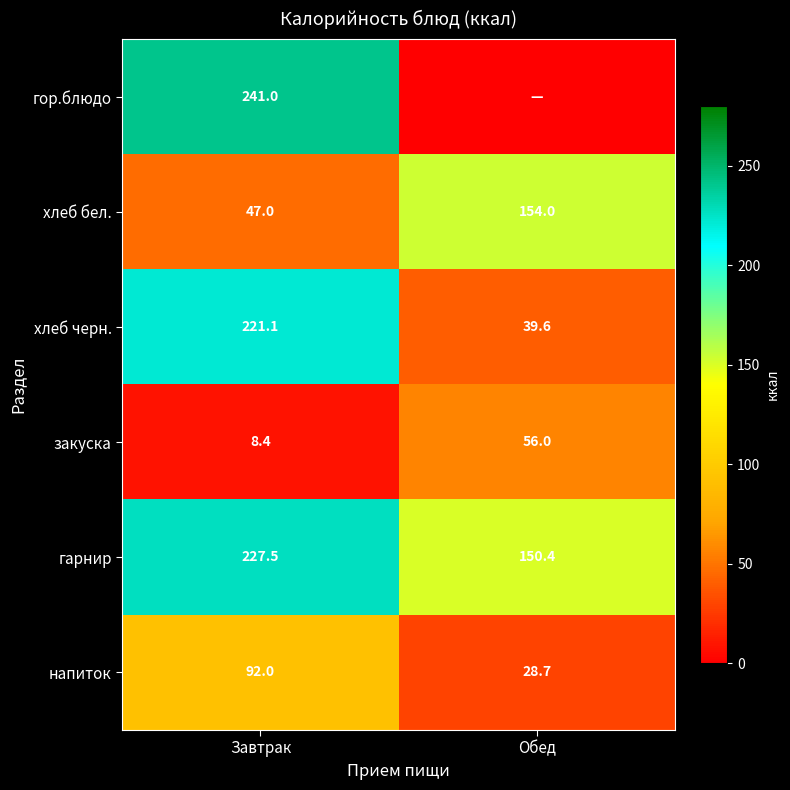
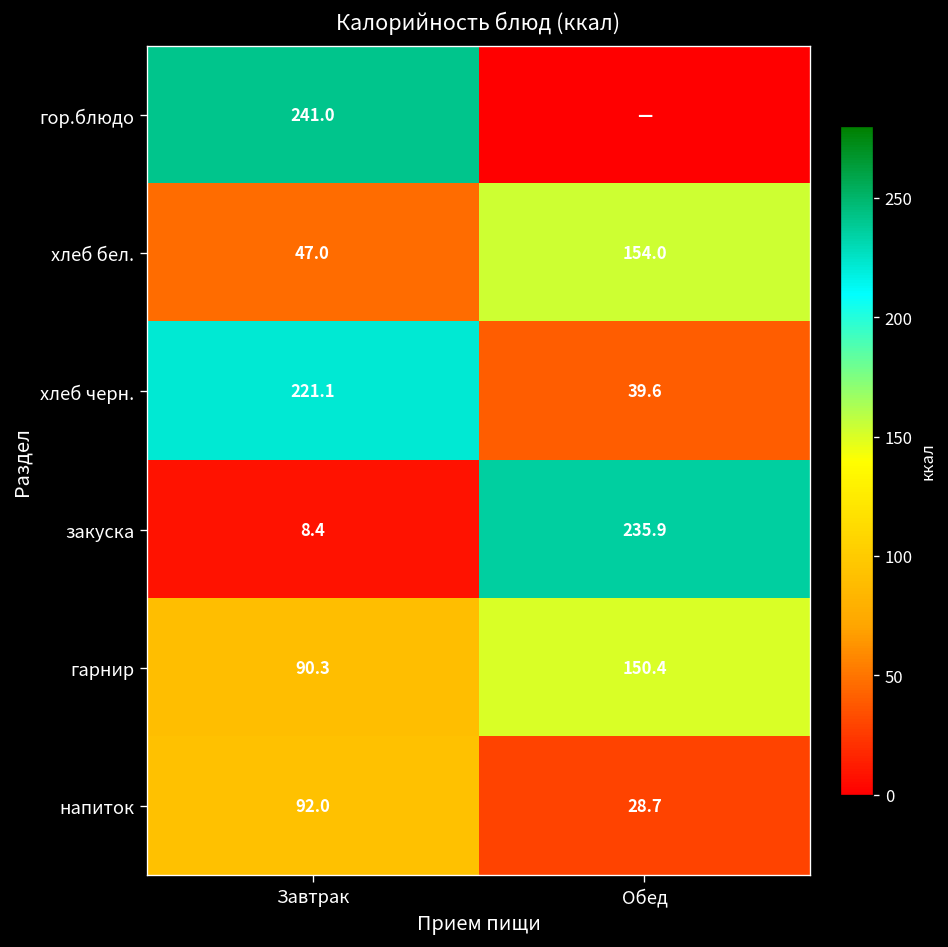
  {
    "гор.блюдо": {
      "Завтрак": 241.0
    },
    "хлеб бел.": {
      "Завтрак": 47.0,
      "Обед": 154.0
    },
    "хлеб черн.": {
      "Завтрак": 221.1,
      "Обед": 39.6
    },
    "закуска": {
      "Завтрак": 8.4,
-     "Обед": 56.0
+     "Обед": 235.9
    },
    "гарнир": {
-     "Завтрак": 227.5,
+     "Завтрак": 90.3,
      "Обед": 150.4
    },
    "напиток": {
      "Завтрак": 92.0,
      "Обед": 28.7
    }
  }
